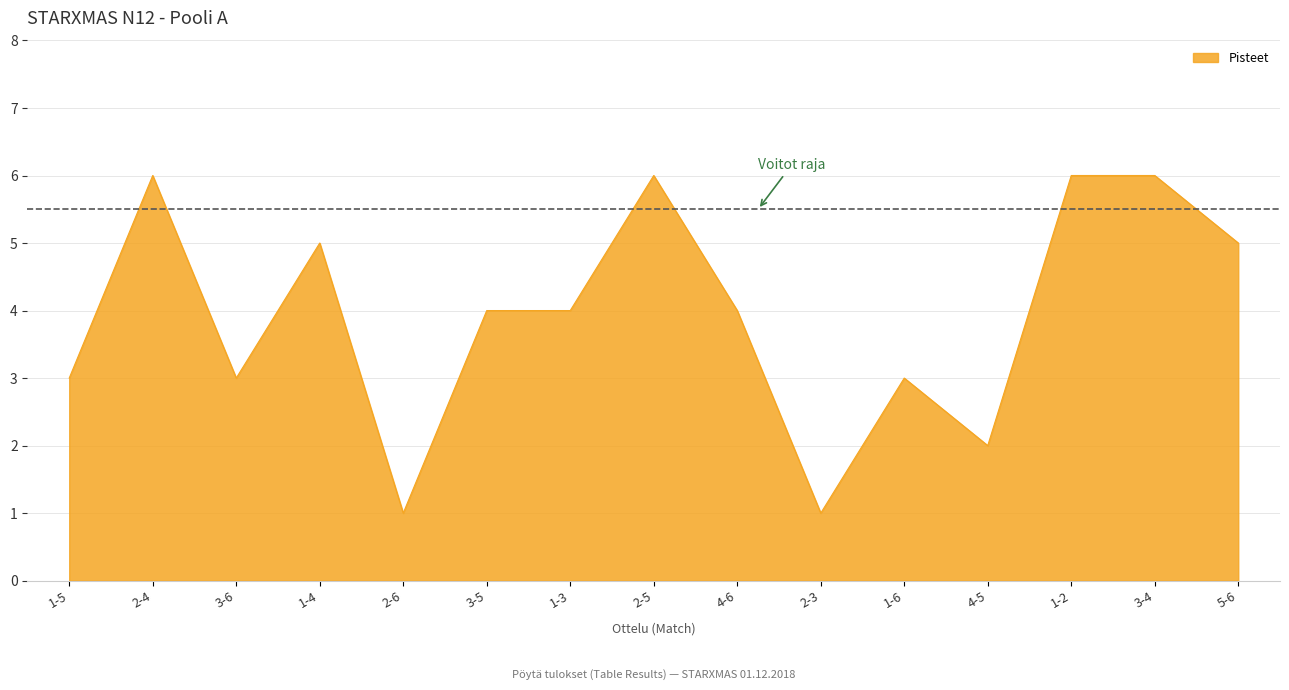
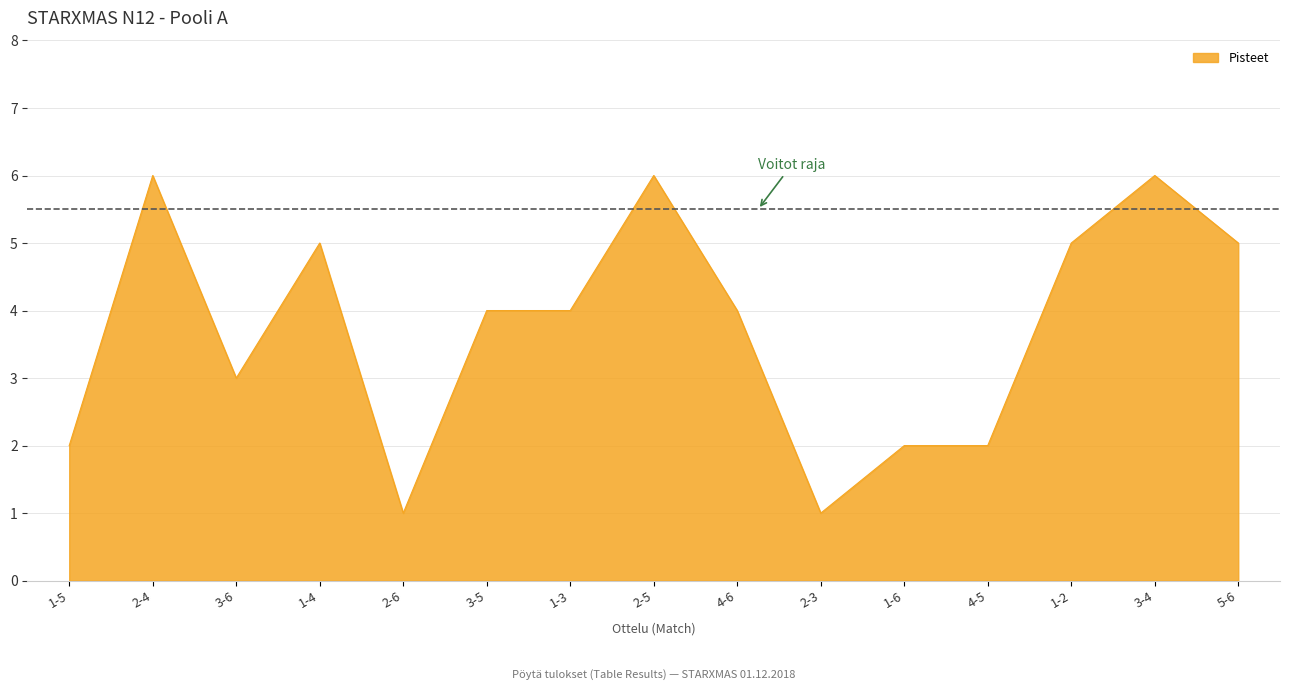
  {
-   "1-5": 3,
+   "1-5": 2,
    "2-4": 6,
    "3-6": 3,
    "1-4": 5,
    "2-6": 1,
    "3-5": 4,
    "1-3": 4,
    "2-5": 6,
    "4-6": 4,
    "2-3": 1,
-   "1-6": 3,
+   "1-6": 2,
    "4-5": 2,
-   "1-2": 6,
+   "1-2": 5,
    "3-4": 6,
    "5-6": 5
  }
